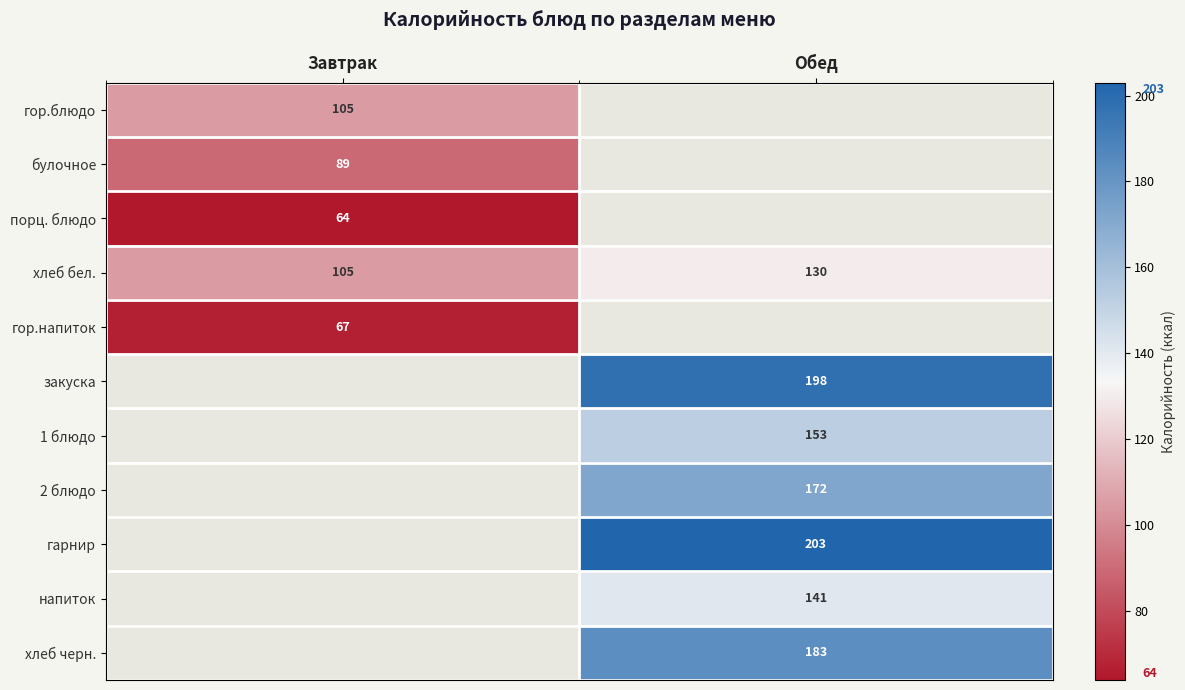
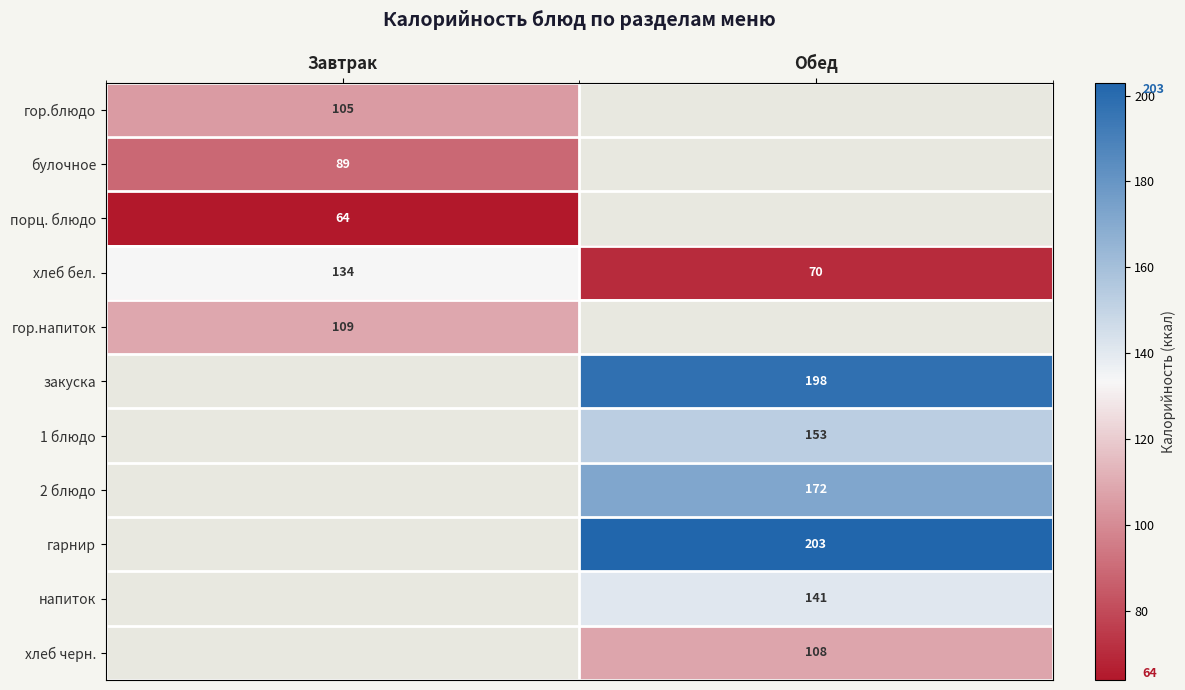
  {
    "гор.блюдо": {
      "Завтрак": 105
    },
    "булочное": {
      "Завтрак": 89
    },
    "порц. блюдо": {
      "Завтрак": 64
    },
    "хлеб бел.": {
-     "Завтрак": 105,
-     "Обед": 130
+     "Завтрак": 134,
+     "Обед": 70
    },
    "гор.напиток": {
-     "Завтрак": 67
+     "Завтрак": 109
    },
    "закуска": {
      "Обед": 198
    },
    "1 блюдо": {
      "Обед": 153
    },
    "2 блюдо": {
      "Обед": 172
    },
    "гарнир": {
      "Обед": 203
    },
    "напиток": {
      "Обед": 141
    },
    "хлеб черн.": {
-     "Обед": 183
+     "Обед": 108
    }
  }
